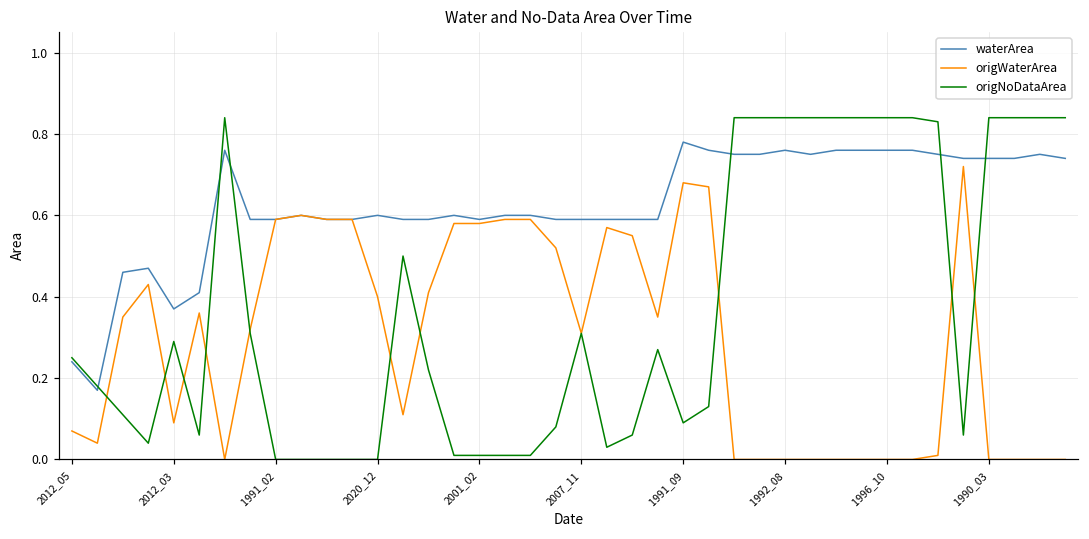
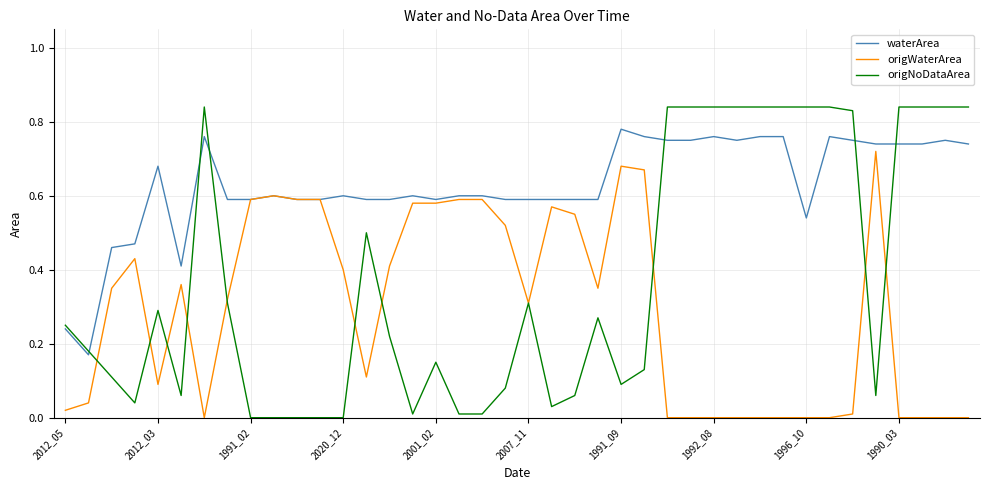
  {
    "waterArea": {
      "2012_05": 0.24,
-     "2012_03": 0.37,
+     "2012_03": 0.68,
      "2020_12": 0.60,
      "2001_02": 0.59,
      "2007_11": 0.59,
      "1991_09": 0.78,
      "1992_08": 0.76,
-     "1996_10": 0.76,
+     "1996_10": 0.54,
      "1990_03": 0.74
    },
    "origWaterArea": {
-     "2012_05": 0.07,
+     "2012_05": 0.02,
      "2012_03": 0.09,
      "2020_12": 0.40,
      "2001_02": 0.58,
      "1991_09": 0.68,
      "1992_08": 0.00,
      "1996_10": 0.00,
      "1990_03": 0.00
    },
    "origNoDataArea": {
      "2012_05": 0.25,
      "2012_03": 0.29,
      "1991_02": 0.00,
      "2020_12": 0.00,
-     "2001_02": 0.01,
+     "2001_02": 0.15,
      "1991_09": 0.09,
      "1992_08": 0.84,
      "1996_10": 0.84,
      "1990_03": 0.84
    }
  }
